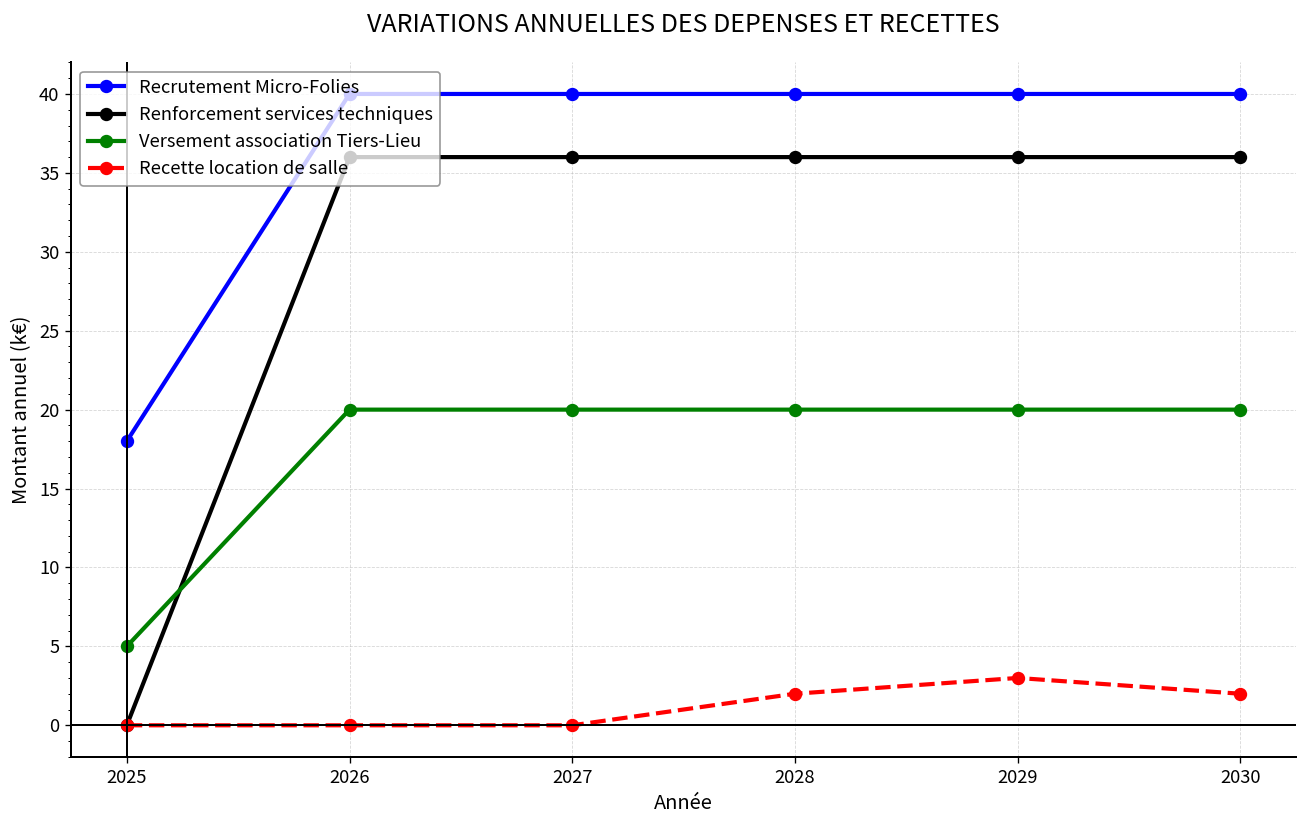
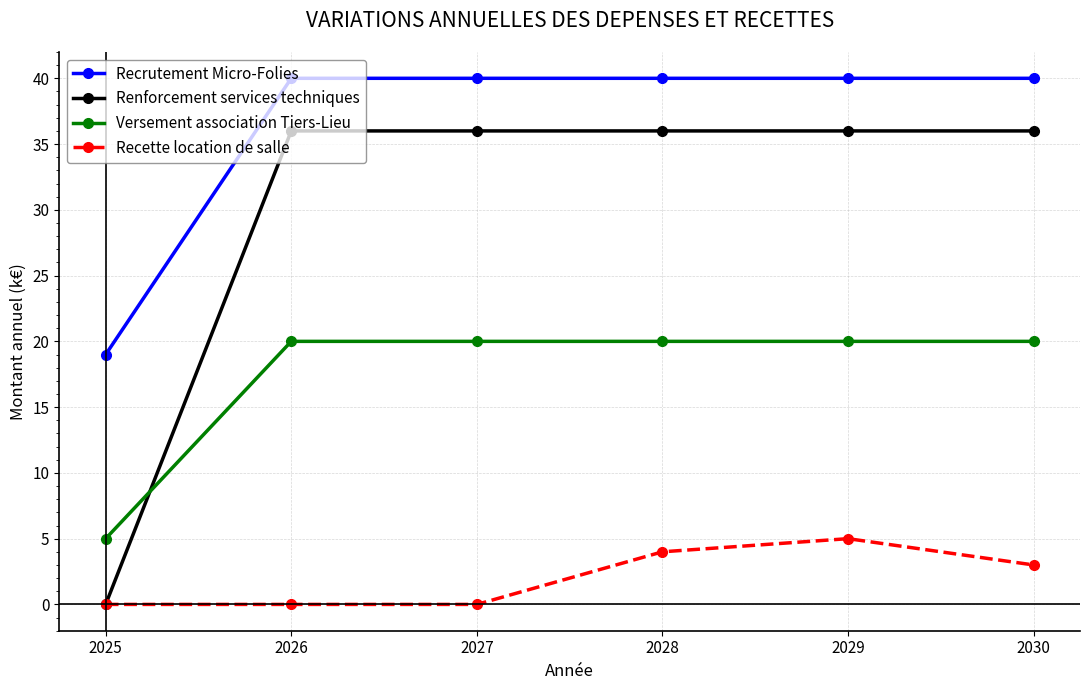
  {
    "Recrutement Micro-Folies": {
-     "2025": 18,
+     "2025": 19,
      "2027": 40,
      "2028": 40,
      "2029": 40,
      "2030": 40
    },
    "Renforcement services techniques": {
      "2027": 36,
      "2028": 36,
      "2029": 36,
      "2030": 36
    },
    "Versement association Tiers-Lieu": {
      "2025": 5,
      "2026": 20,
      "2027": 20,
      "2028": 20,
      "2029": 20,
      "2030": 20
    },
    "Recette location de salle": {
      "2026": 0,
      "2027": 0,
-     "2028": 2,
-     "2029": 3,
-     "2030": 2
+     "2028": 4,
+     "2029": 5,
+     "2030": 3
    }
  }
